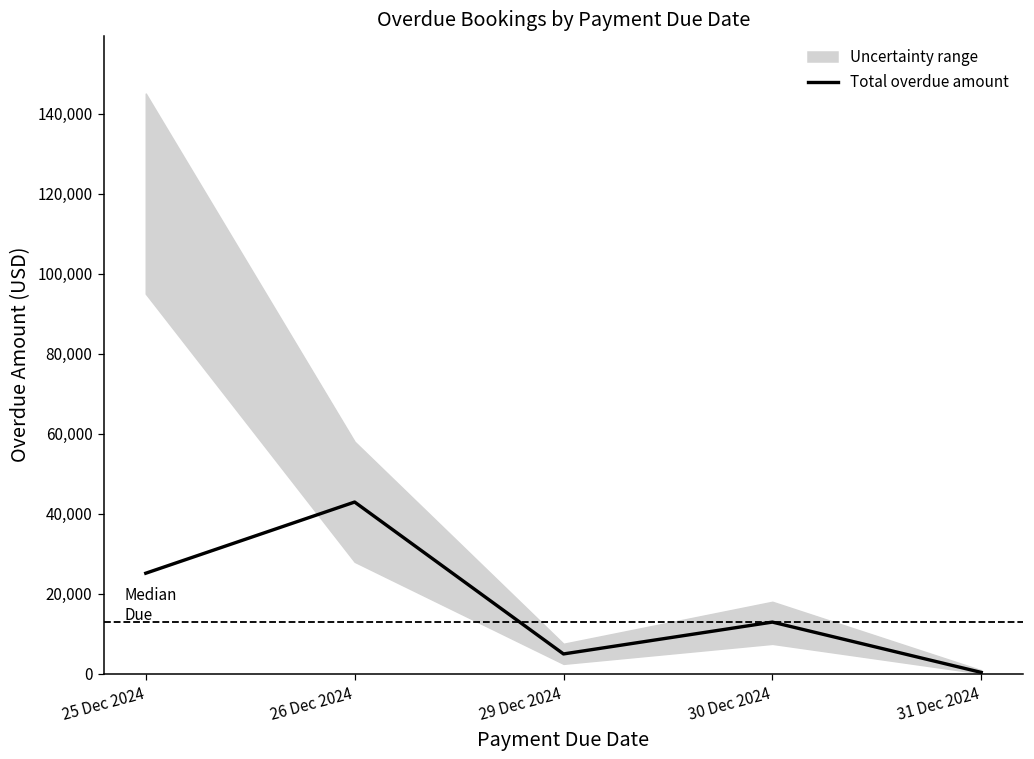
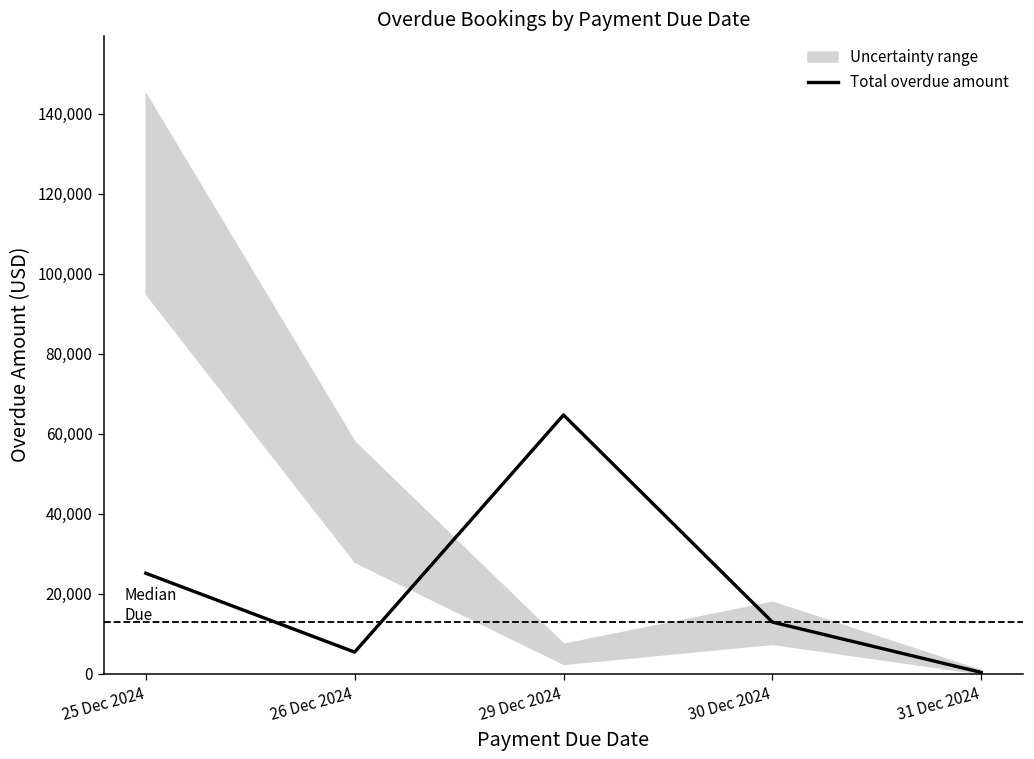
  {
    "Total overdue amount": {
      "25 Dec 2024": "25,000",
-     "26 Dec 2024": "43,000",
-     "29 Dec 2024": "5,000",
+     "26 Dec 2024": "5,000",
+     "29 Dec 2024": "65,000",
      "30 Dec 2024": "13,000"
    }
  }
